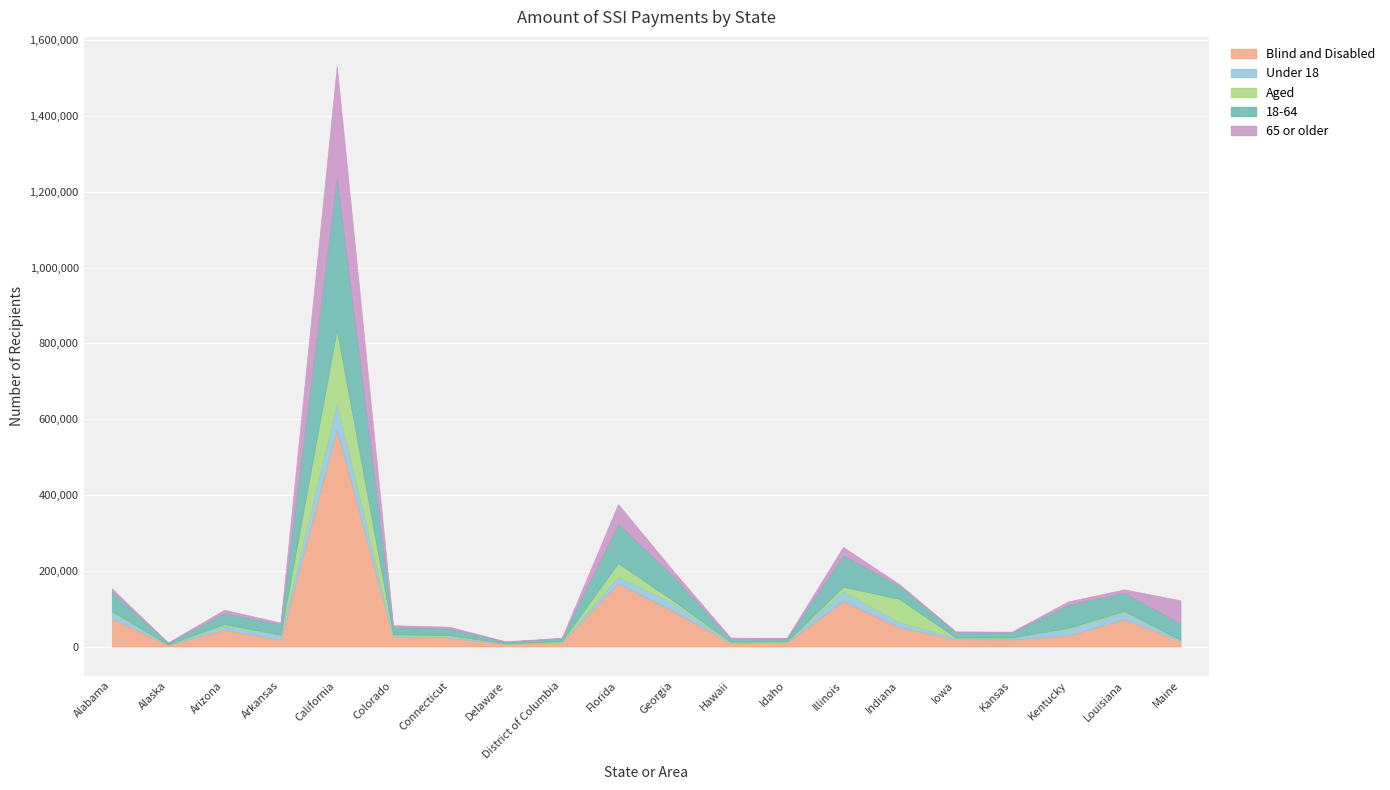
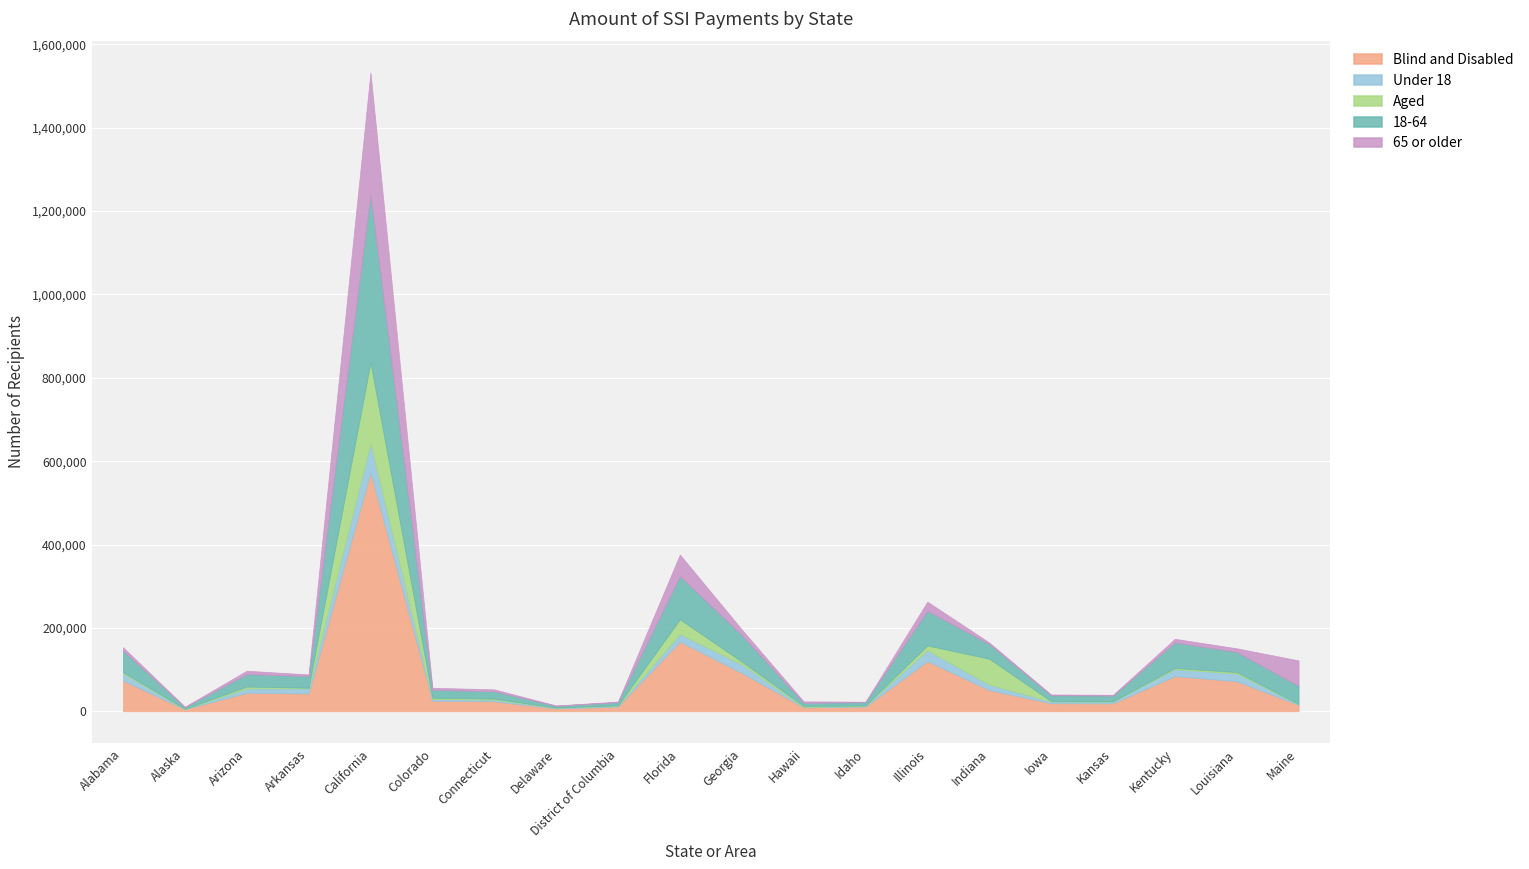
  {
    "Blind and Disabled": {
      "Alabama": "70,000",
      "Arizona": "40,000",
-     "Arkansas": "20,000",
+     "Arkansas": "40,000",
      "California": "570,000",
      "Florida": "170,000",
      "Georgia": "90,000",
      "Illinois": "120,000",
      "Indiana": "50,000",
-     "Kentucky": "30,000",
+     "Kentucky": "80,000",
      "Louisiana": "70,000"
    },
    "Under 18": {
      "California": "70,000",
      "Florida": "20,000",
      "Illinois": "30,000",
      "Indiana": "10,000"
    },
    "Aged": {
      "California": "190,000",
      "Florida": "40,000",
      "Illinois": "10,000",
      "Indiana": "60,000"
    },
    "18-64": {
      "Alabama": "50,000",
      "Arizona": "30,000",
      "California": "400,000",
      "Florida": "100,000",
      "Georgia": "60,000",
      "Illinois": "80,000",
      "Kentucky": "60,000",
      "Louisiana": "50,000",
      "Maine": "40,000"
    },
    "65 or older": {
      "Alabama": "10,000",
      "Arizona": "10,000",
      "California": "290,000",
      "Florida": "50,000",
      "Georgia": "10,000",
      "Illinois": "20,000",
      "Kentucky": "10,000",
      "Louisiana": "10,000",
      "Maine": "60,000"
    }
  }
